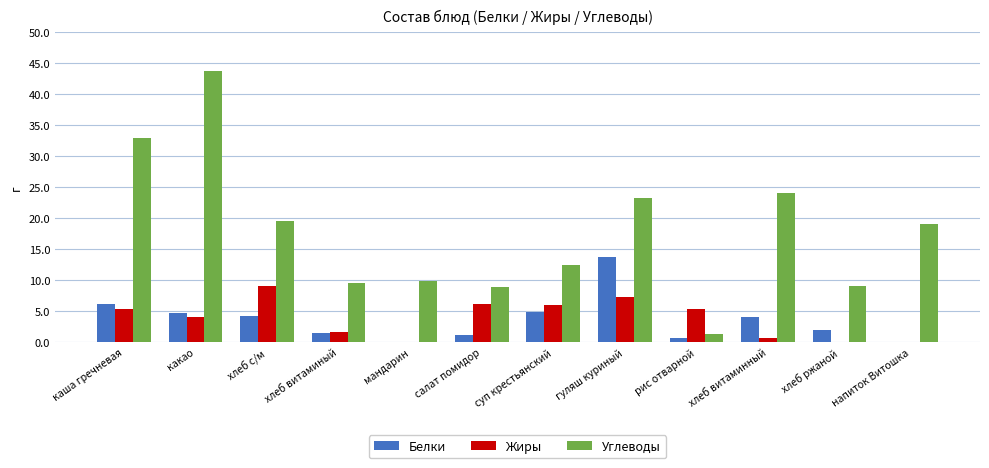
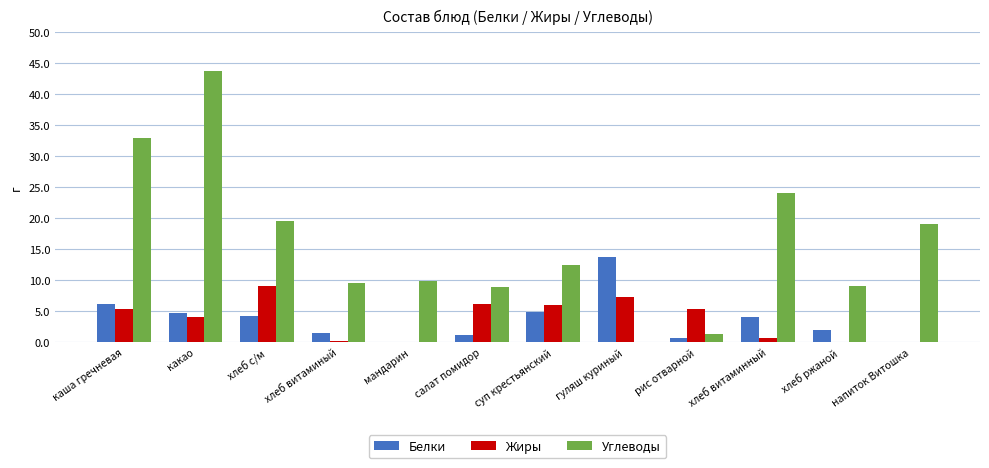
  {
    "Белки": {
      "каша гречневая": 6,
      "какао": 5,
      "хлеб с/м": 4,
      "хлеб витаминый": 2,
      "мандарин": 0,
      "салат помидор": 1,
      "суп крестьянский": 5,
      "гуляш куриный": 14,
      "рис отварной": 1,
      "хлеб витаминный": 4,
      "хлеб ржаной": 2,
      "напиток Витошка": 0
    },
    "Жиры": {
      "каша гречневая": 5,
      "какао": 4,
      "хлеб с/м": 9,
-     "хлеб витаминый": 2,
+     "хлеб витаминый": 0,
      "мандарин": 0,
      "салат помидор": 6,
      "суп крестьянский": 6,
      "гуляш куриный": 7,
      "рис отварной": 5,
      "хлеб витаминный": 1,
      "хлеб ржаной": 0,
      "напиток Витошка": 0
    },
    "Углеводы": {
      "каша гречневая": 33,
      "какао": 44,
      "хлеб с/м": 20,
      "хлеб витаминый": 10,
      "мандарин": 10,
      "салат помидор": 9,
      "суп крестьянский": 12,
-     "гуляш куриный": 23,
+     "гуляш куриный": 0,
      "рис отварной": 1,
      "хлеб витаминный": 24,
      "хлеб ржаной": 9,
      "напиток Витошка": 19
    }
  }
